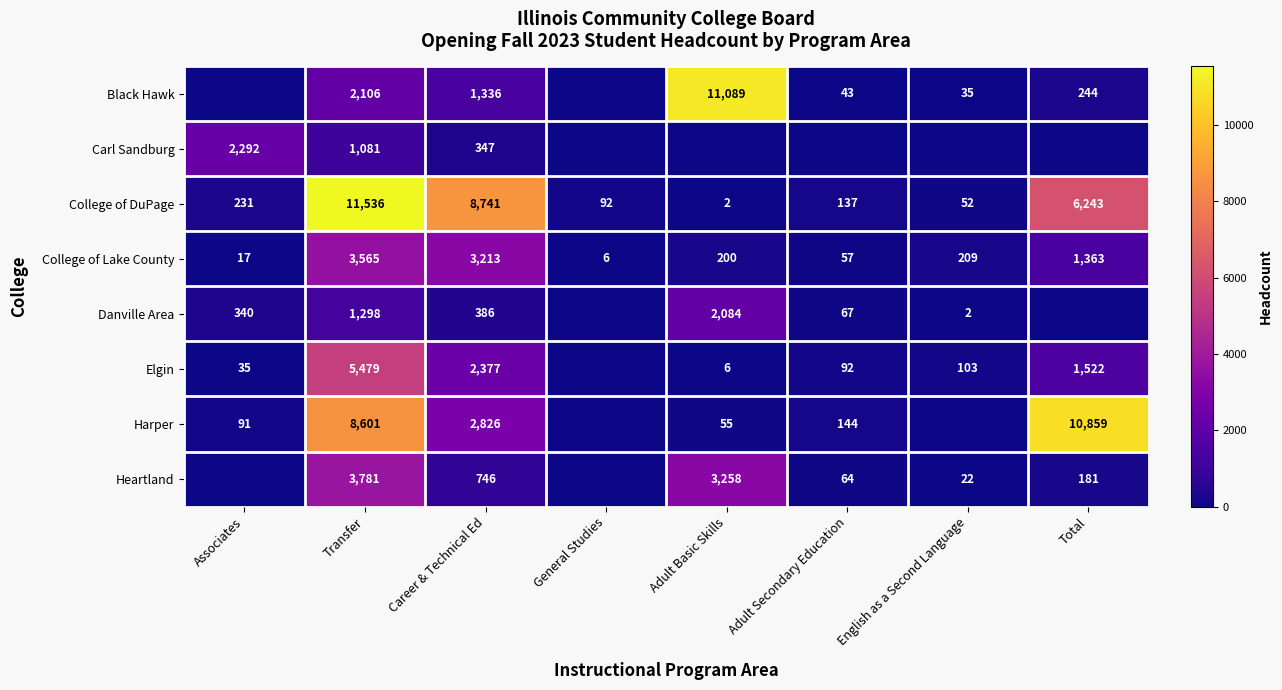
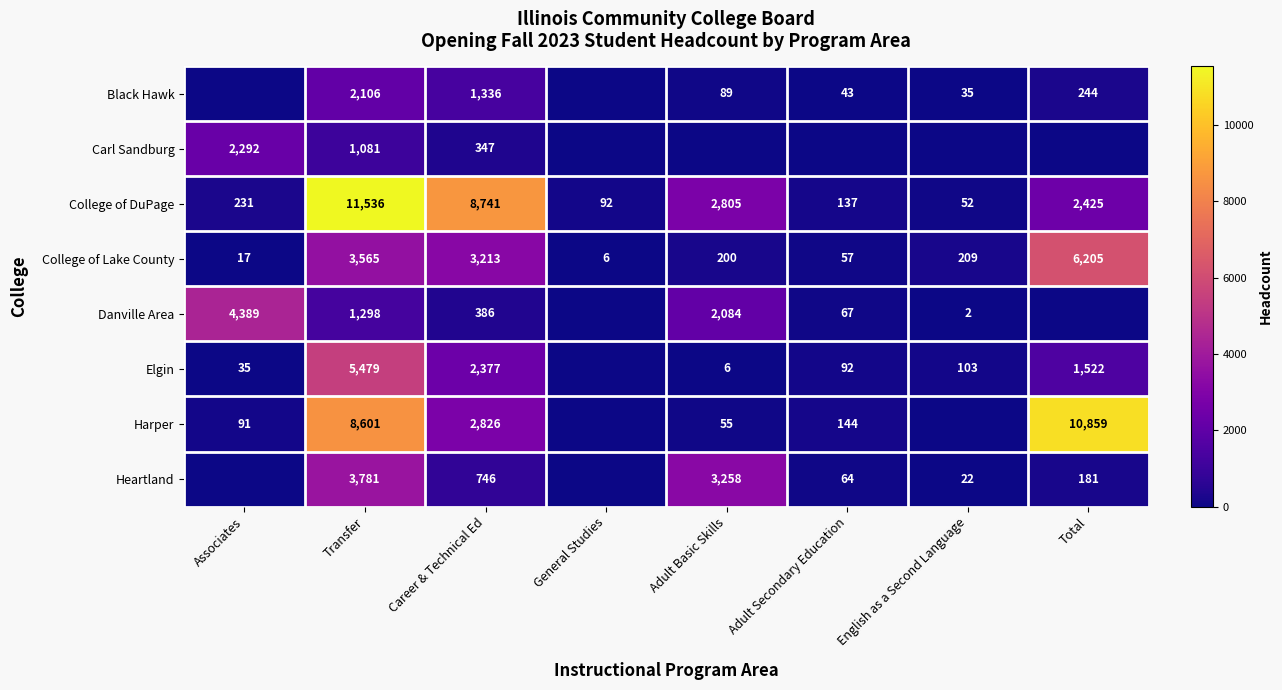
  {
    "Black Hawk": {
      "Transfer": "2,106",
      "Career & Technical Ed": "1,336",
-     "Adult Basic Skills": "11,089",
+     "Adult Basic Skills": "89",
      "Adult Secondary Education": "43",
      "English as a Second Language": "35",
      "Total": "244"
    },
    "Carl Sandburg": {
      "Associates": "2,292",
      "Transfer": "1,081",
      "Career & Technical Ed": "347"
    },
    "College of DuPage": {
      "Associates": "231",
      "Transfer": "11,536",
      "Career & Technical Ed": "8,741",
      "General Studies": "92",
-     "Adult Basic Skills": "2",
+     "Adult Basic Skills": "2,805",
      "Adult Secondary Education": "137",
      "English as a Second Language": "52",
-     "Total": "6,243"
+     "Total": "2,425"
    },
    "College of Lake County": {
      "Associates": "17",
      "Transfer": "3,565",
      "Career & Technical Ed": "3,213",
      "General Studies": "6",
      "Adult Basic Skills": "200",
      "Adult Secondary Education": "57",
      "English as a Second Language": "209",
-     "Total": "1,363"
+     "Total": "6,205"
    },
    "Danville Area": {
-     "Associates": "340",
+     "Associates": "4,389",
      "Transfer": "1,298",
      "Career & Technical Ed": "386",
      "Adult Basic Skills": "2,084",
      "Adult Secondary Education": "67",
      "English as a Second Language": "2"
    },
    "Elgin": {
      "Associates": "35",
      "Transfer": "5,479",
      "Career & Technical Ed": "2,377",
      "Adult Basic Skills": "6",
      "Adult Secondary Education": "92",
      "English as a Second Language": "103",
      "Total": "1,522"
    },
    "Harper": {
      "Associates": "91",
      "Transfer": "8,601",
      "Career & Technical Ed": "2,826",
      "Adult Basic Skills": "55",
      "Adult Secondary Education": "144",
      "Total": "10,859"
    },
    "Heartland": {
      "Transfer": "3,781",
      "Career & Technical Ed": "746",
      "Adult Basic Skills": "3,258",
      "Adult Secondary Education": "64",
      "English as a Second Language": "22",
      "Total": "181"
    }
  }
